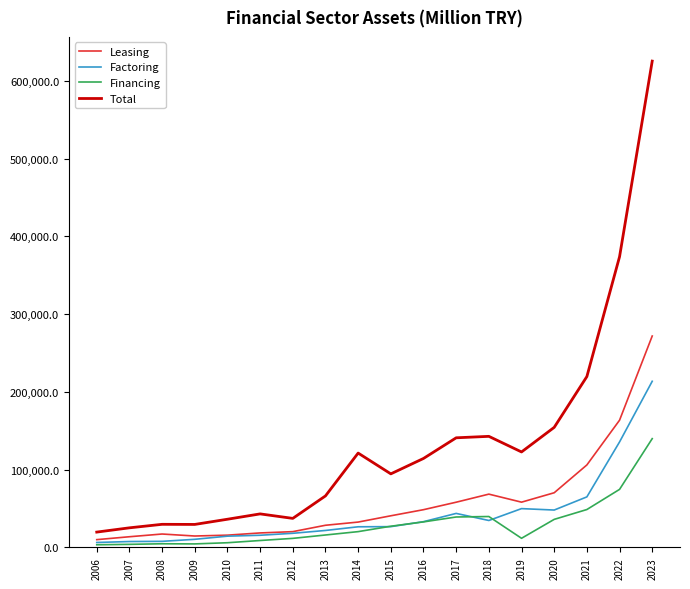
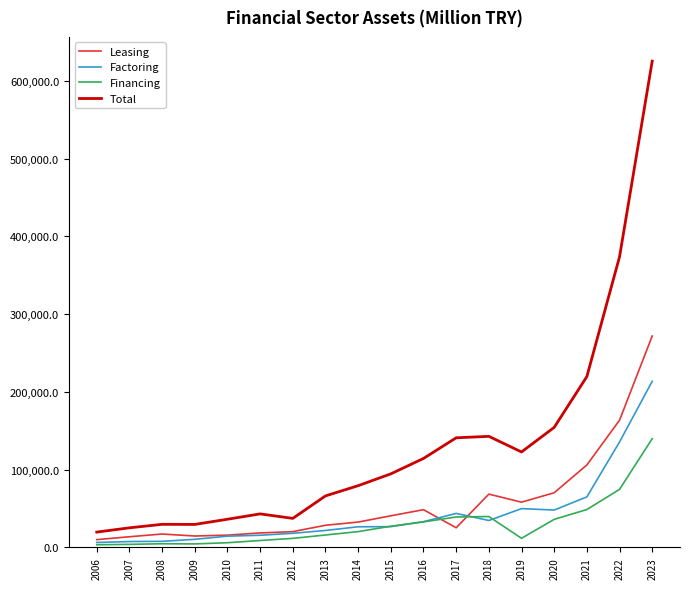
  {
    "Leasing": {
      "2006": "10,000",
      "2007": "10,000",
      "2008": "20,000",
      "2009": "10,000",
      "2013": "30,000",
      "2014": "30,000",
      "2015": "40,000",
      "2016": "50,000",
-     "2017": "60,000",
+     "2017": "30,000",
      "2018": "70,000",
      "2019": "60,000",
      "2020": "70,000",
      "2021": "110,000",
      "2022": "160,000",
      "2023": "270,000"
    },
    "Factoring": {
      "2007": "10,000",
      "2009": "10,000",
      "2013": "20,000",
      "2014": "30,000",
      "2017": "40,000",
      "2018": "30,000",
      "2019": "50,000",
      "2020": "50,000",
      "2021": "60,000",
      "2022": "140,000",
      "2023": "210,000"
    },
    "Financing": {
      "2007": "0",
      "2009": "0",
      "2010": "10,000",
      "2011": "10,000",
      "2012": "10,000",
      "2013": "20,000",
      "2014": "20,000",
      "2017": "40,000",
      "2018": "40,000",
      "2019": "10,000",
      "2020": "40,000",
      "2021": "50,000",
      "2022": "70,000",
      "2023": "140,000"
    },
    "Total": {
      "2006": "20,000",
      "2007": "30,000",
      "2008": "30,000",
      "2009": "30,000",
      "2010": "40,000",
      "2011": "40,000",
      "2012": "40,000",
      "2013": "70,000",
-     "2014": "120,000",
+     "2014": "80,000",
      "2015": "90,000",
      "2016": "110,000",
      "2017": "140,000",
      "2018": "140,000",
      "2019": "120,000",
      "2020": "150,000",
      "2021": "220,000",
      "2022": "370,000",
      "2023": "630,000"
    }
  }
